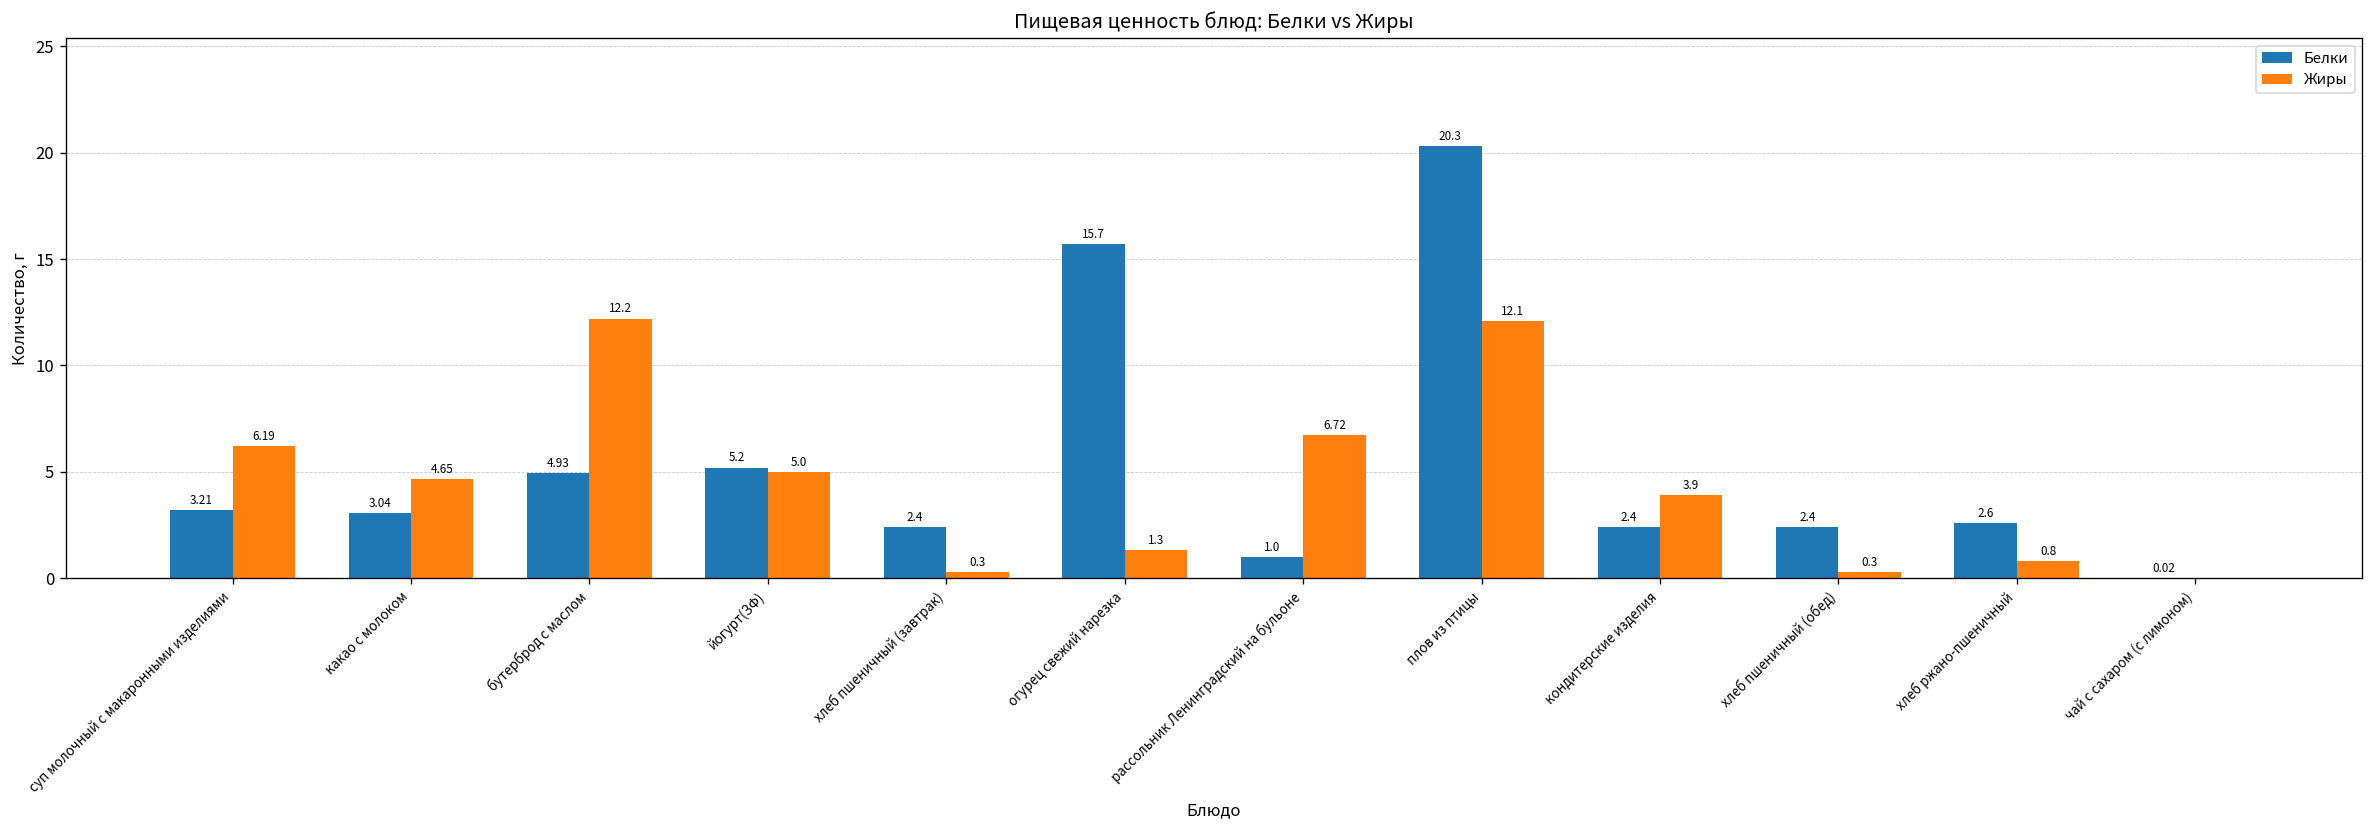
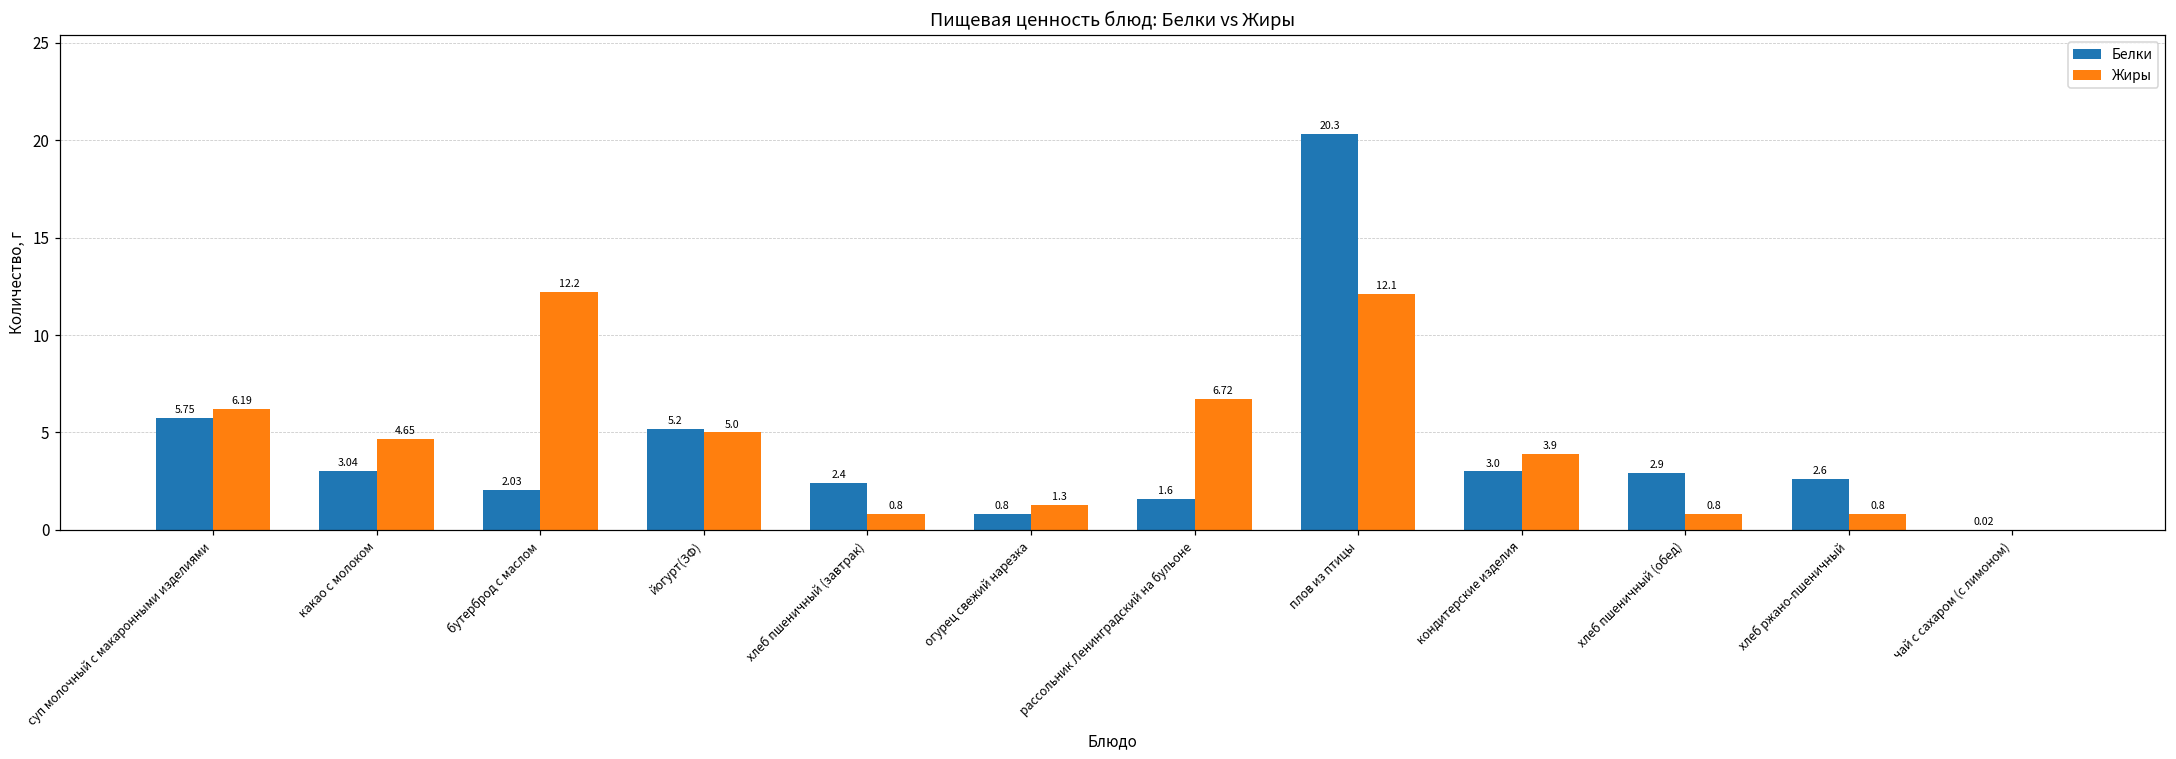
  {
    "Белки": {
-     "суп молочный с макаронными изделиями": 3.21,
+     "суп молочный с макаронными изделиями": 5.75,
      "какао с молоком": 3.04,
-     "бутерброд с маслом": 4.93,
+     "бутерброд с маслом": 2.03,
      "йогурт(ЗФ)": 5.2,
      "хлеб пшеничный (завтрак)": 2.4,
-     "огурец свежий нарезка": 15.7,
-     "рассольник Ленинградский на бульоне": 1.0,
+     "огурец свежий нарезка": 0.8,
+     "рассольник Ленинградский на бульоне": 1.6,
      "плов из птицы": 20.3,
-     "кондитерские изделия": 2.4,
-     "хлеб пшеничный (обед)": 2.4,
+     "кондитерские изделия": 3.0,
+     "хлеб пшеничный (обед)": 2.9,
      "хлеб ржано-пшеничный": 2.6,
      "чай с сахаром (с лимоном)": 0.02
    },
    "Жиры": {
      "суп молочный с макаронными изделиями": 6.19,
      "какао с молоком": 4.65,
      "бутерброд с маслом": 12.2,
      "йогурт(ЗФ)": 5.0,
-     "хлеб пшеничный (завтрак)": 0.3,
+     "хлеб пшеничный (завтрак)": 0.8,
      "огурец свежий нарезка": 1.3,
      "рассольник Ленинградский на бульоне": 6.72,
      "плов из птицы": 12.1,
      "кондитерские изделия": 3.9,
-     "хлеб пшеничный (обед)": 0.3,
+     "хлеб пшеничный (обед)": 0.8,
      "хлеб ржано-пшеничный": 0.8
    }
  }
